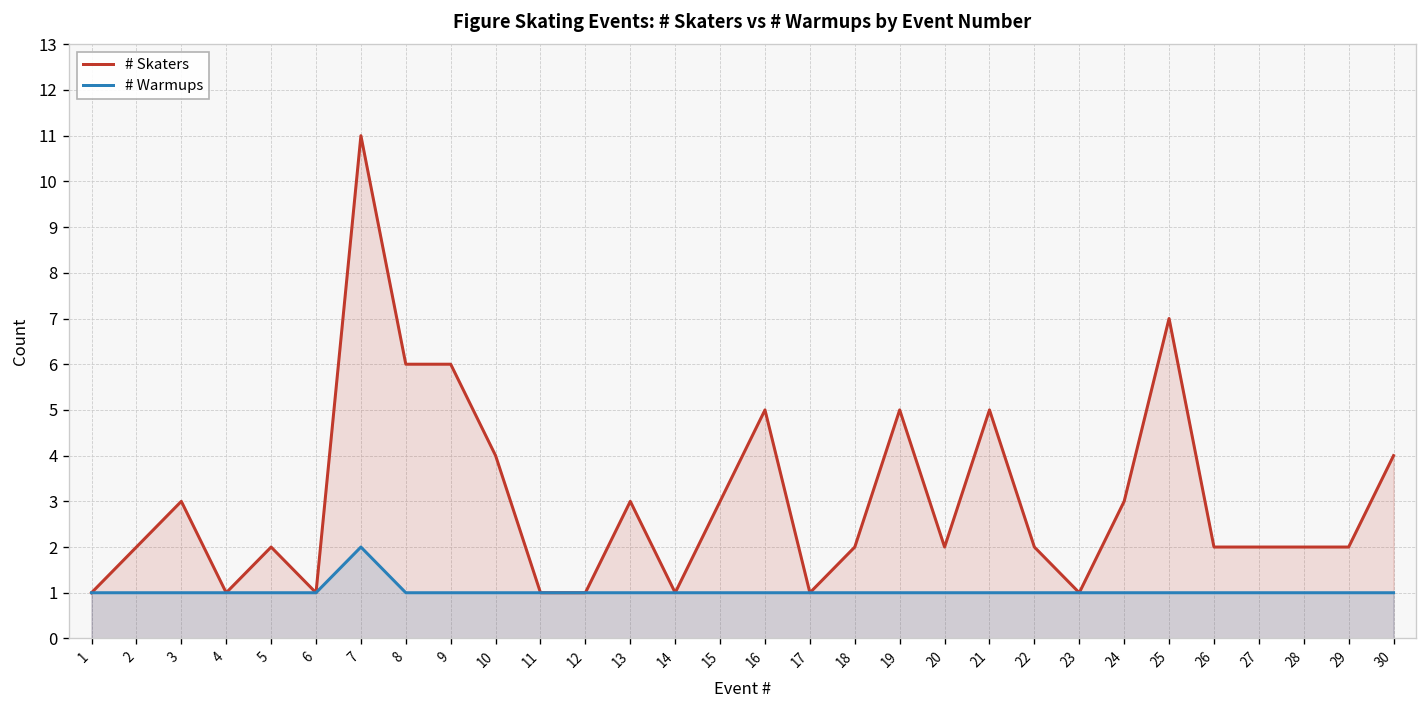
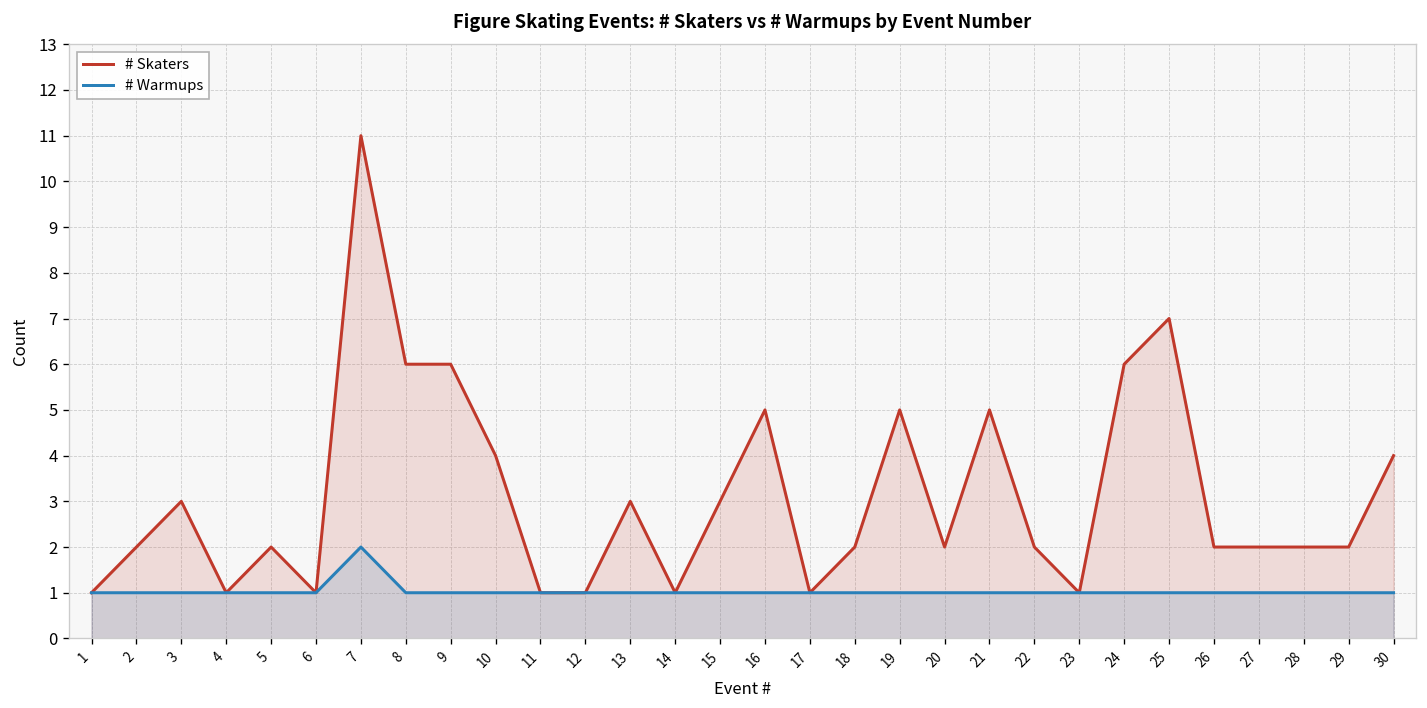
  {
    "# Skaters": {
      "2": 2,
      "3": 3,
      "5": 2,
      "7": 11,
      "8": 6,
      "9": 6,
      "10": 4,
      "13": 3,
      "15": 3,
      "16": 5,
      "18": 2,
      "19": 5,
      "20": 2,
      "21": 5,
      "22": 2,
-     "24": 3,
+     "24": 6,
      "25": 7,
      "26": 2,
      "27": 2,
      "28": 2,
      "29": 2,
      "30": 4
    },
    "# Warmups": {
      "2": 1,
      "3": 1,
      "5": 1,
      "7": 2,
      "8": 1,
      "9": 1,
      "10": 1,
      "13": 1,
      "15": 1,
      "16": 1,
      "18": 1,
      "19": 1,
      "20": 1,
      "21": 1,
      "22": 1,
      "24": 1,
      "25": 1,
      "26": 1,
      "27": 1,
      "28": 1,
      "29": 1,
      "30": 1
    }
  }
